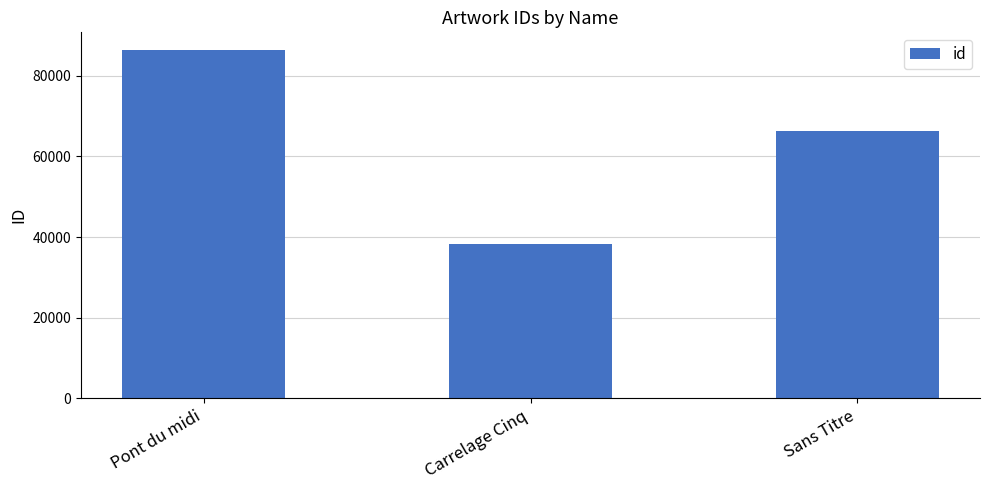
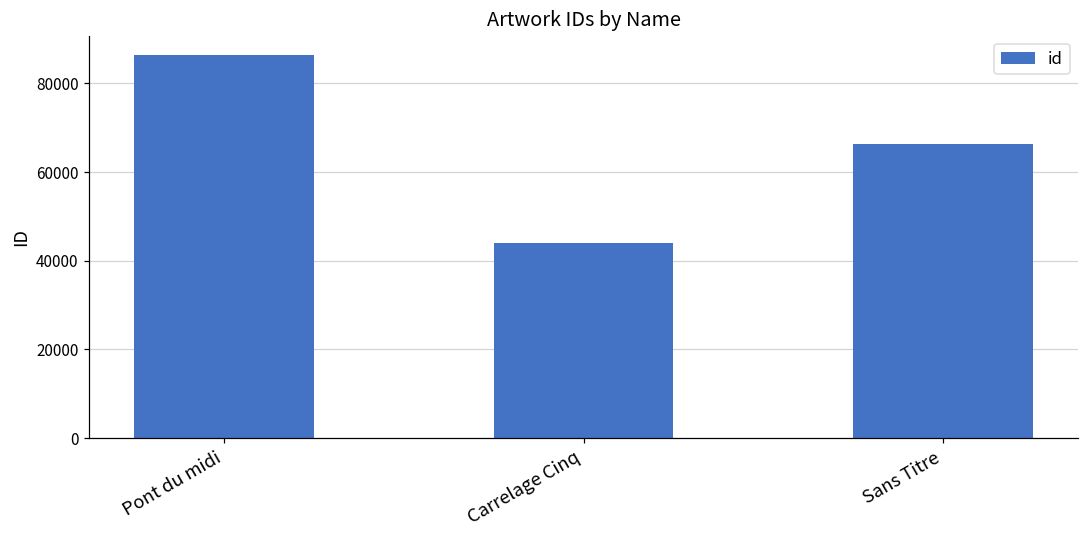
  {
    "Pont du midi": 86000,
-   "Carrelage Cinq": 38000,
+   "Carrelage Cinq": 44000,
    "Sans Titre": 66000
  }
